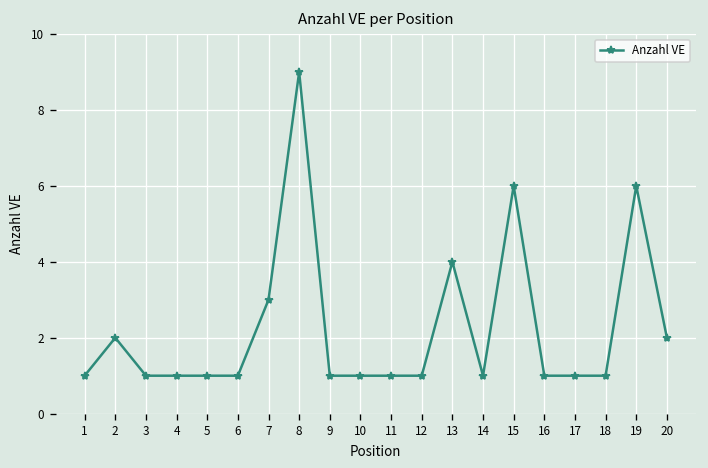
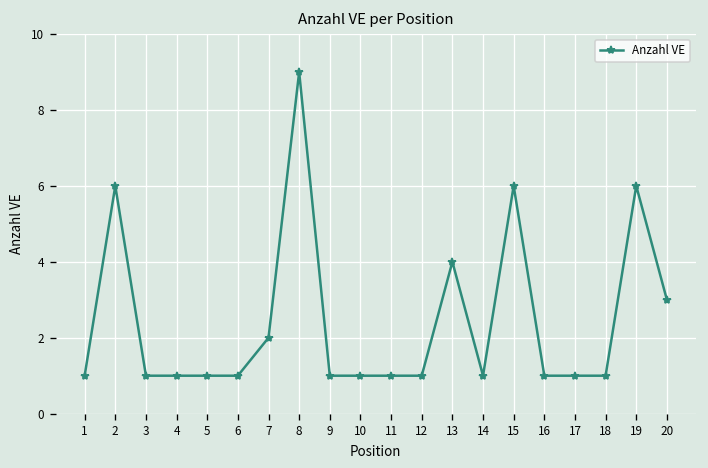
  {
    "1": 1,
-   "2": 2,
+   "2": 6,
    "3": 1,
    "4": 1,
    "5": 1,
    "6": 1,
-   "7": 3,
+   "7": 2,
    "8": 9,
    "9": 1,
    "10": 1,
    "11": 1,
    "12": 1,
    "13": 4,
    "14": 1,
    "15": 6,
    "16": 1,
    "17": 1,
    "18": 1,
    "19": 6,
-   "20": 2
+   "20": 3
  }
